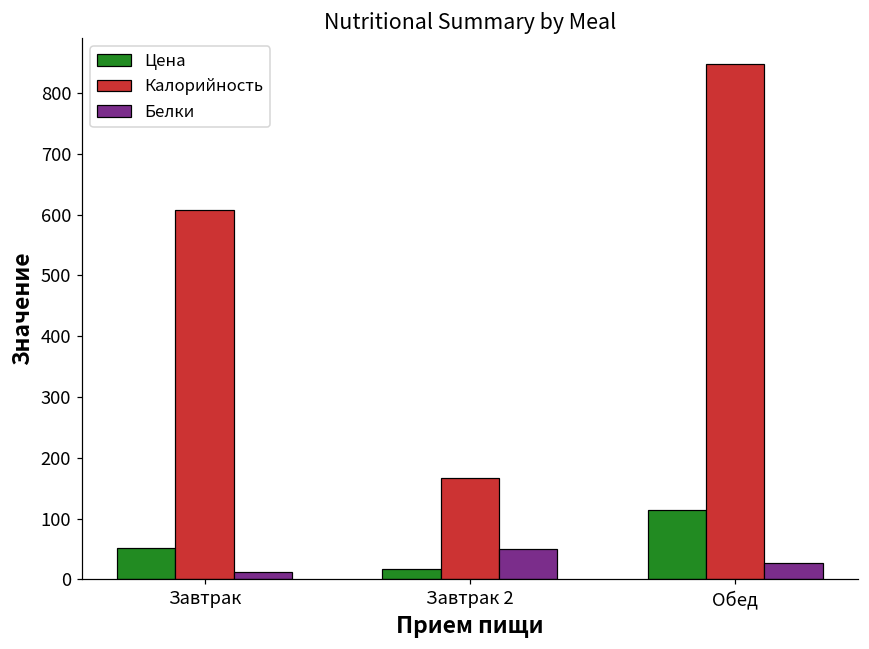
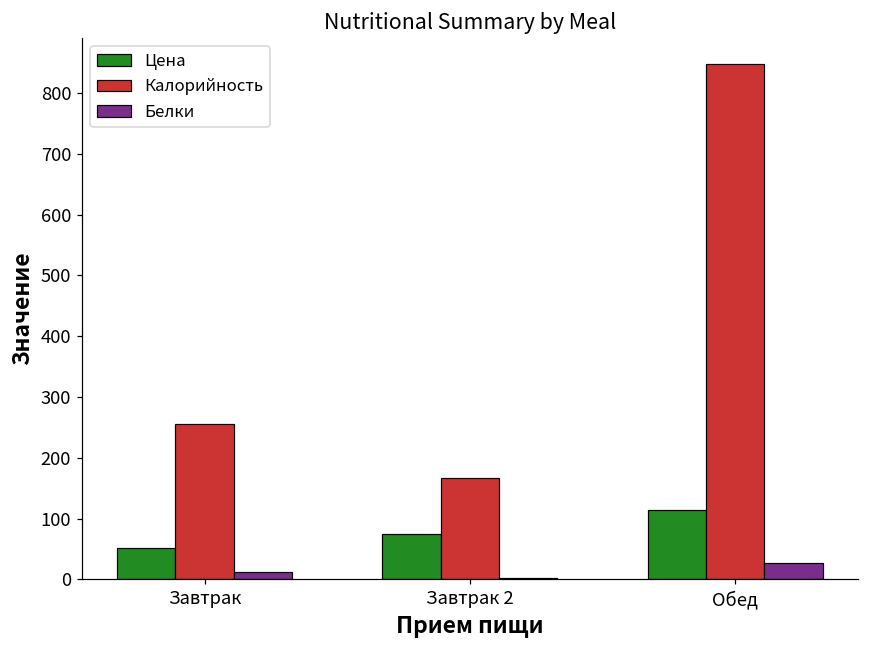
  {
    "Цена": {
      "Завтрак": 50,
-     "Завтрак 2": 20,
+     "Завтрак 2": 80,
      "Обед": 110
    },
    "Калорийность": {
-     "Завтрак": 610,
+     "Завтрак": 260,
      "Завтрак 2": 170,
      "Обед": 850
    },
    "Белки": {
      "Завтрак": 10,
-     "Завтрак 2": 50,
+     "Завтрак 2": 0,
      "Обед": 30
    }
  }
